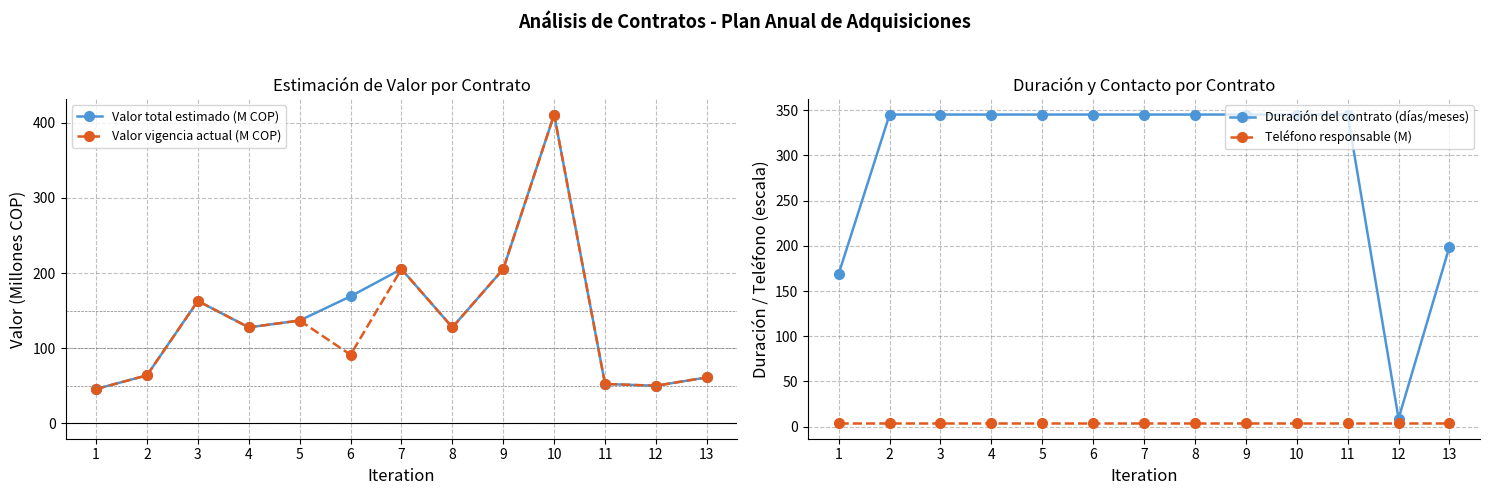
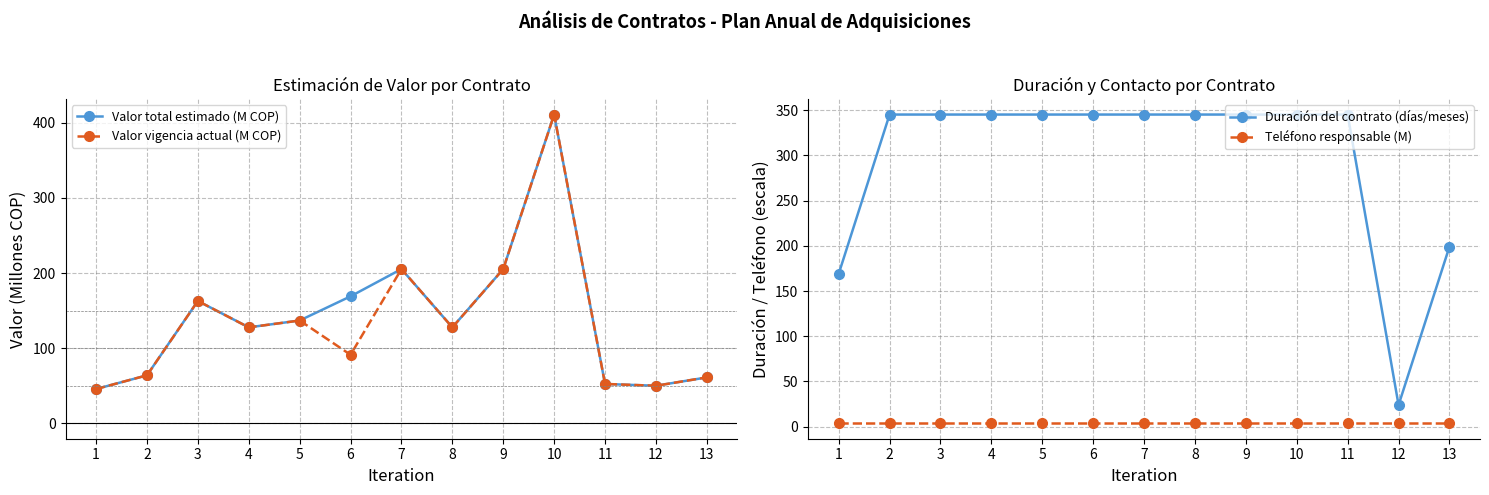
  {
    "Estimación de Valor por Contrato": {
      "Valor total estimado (M COP)": {
        "6": 170
      },
      "Valor vigencia actual (M COP)": {
        "6": 90
      }
    },
    "Duración y Contacto por Contrato": {
      "Duración del contrato (días/meses)": {
        "1": 170,
        "2": 350,
        "3": 350,
        "4": 350,
        "5": 350,
        "6": 350,
        "7": 350,
        "8": 350,
-       "12": 10,
+       "12": 20,
        "13": 200
      },
      "Teléfono responsable (M)": {
        "1": 0,
        "2": 0,
        "3": 0,
        "4": 0,
        "5": 0,
        "6": 0,
        "7": 0,
        "8": 0,
        "9": 0,
        "10": 0,
        "11": 0,
        "12": 0,
        "13": 0
      }
    }
  }
